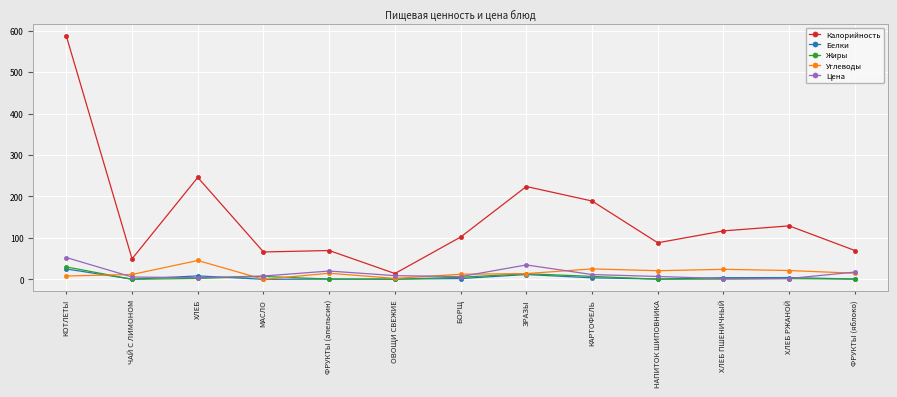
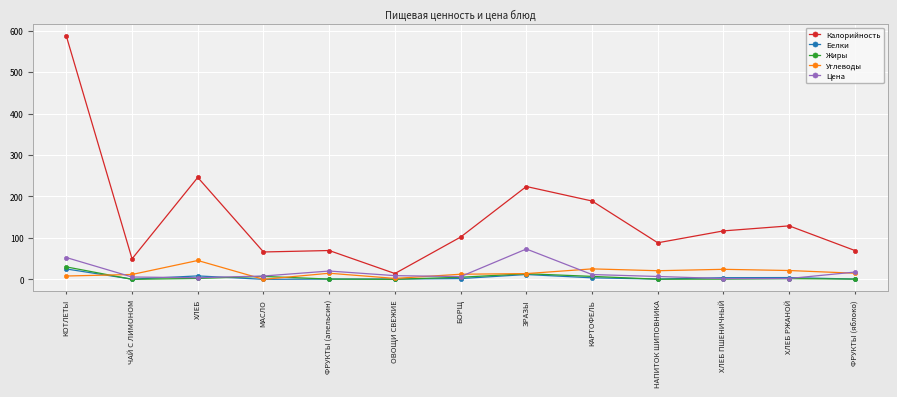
  {
    "Калорийность": {
      "КОТЛЕТЫ": 590,
      "ЧАЙ С ЛИМОНОМ": 50,
      "ХЛЕБ": 250,
      "МАСЛО": 70,
      "ФРУКТЫ (апельсин)": 70,
      "БОРЩ": 100,
      "ЗРАЗЫ": 220,
      "КАРТОФЕЛЬ": 190,
      "НАПИТОК ШИПОВНИКА": 90,
      "ХЛЕБ ПШЕНИЧНЫЙ": 120,
      "ХЛЕБ РЖАНОЙ": 130,
      "ФРУКТЫ (яблоко)": 70
    },
    "Углеводы": {
      "КОТЛЕТЫ": 10,
      "ХЛЕБ": 50,
      "КАРТОФЕЛЬ": 30,
      "НАПИТОК ШИПОВНИКА": 20,
      "ХЛЕБ ПШЕНИЧНЫЙ": 20,
      "ХЛЕБ РЖАНОЙ": 20
    },
    "Цена": {
      "КОТЛЕТЫ": 50,
-     "ЗРАЗЫ": 30
+     "ЗРАЗЫ": 70
    }
  }
